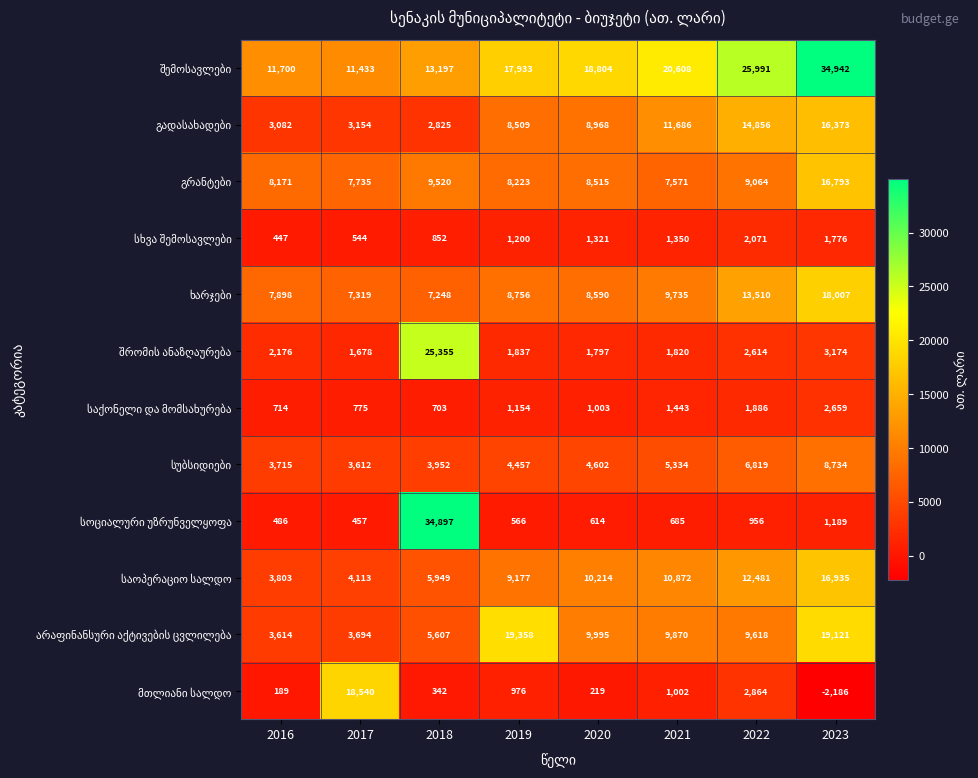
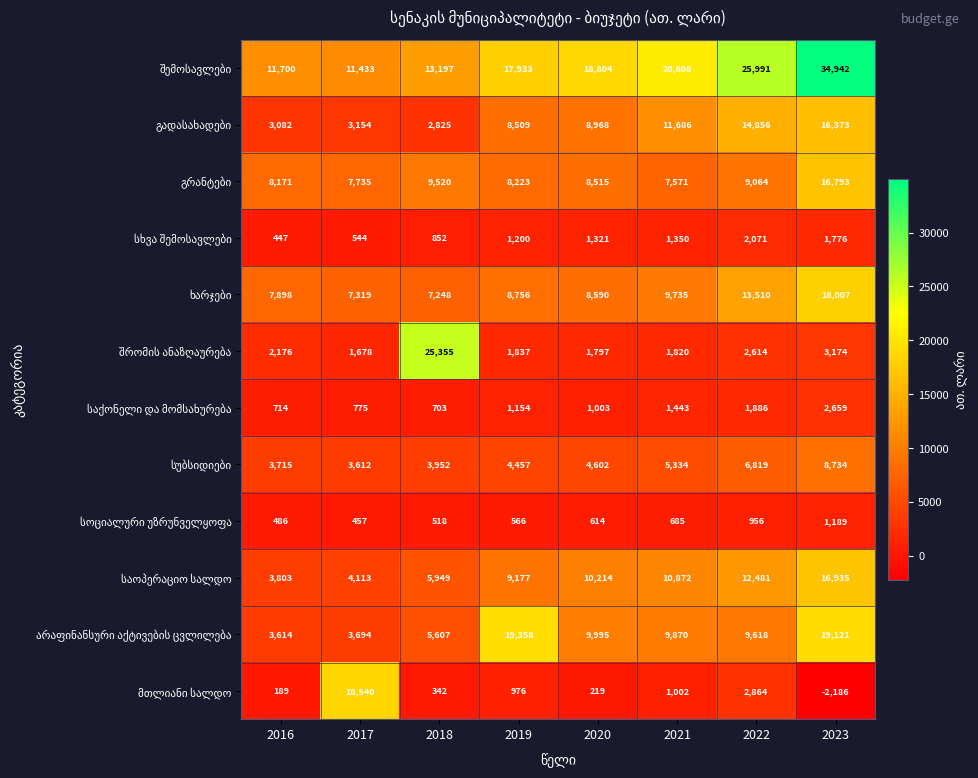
  {
    "შემოსავლები": {
      "2016": "11,700",
      "2017": "11,433",
      "2018": "13,197",
      "2019": "17,933",
      "2020": "18,804",
      "2021": "20,608",
      "2022": "25,991",
      "2023": "34,942"
    },
    "გადასახადები": {
      "2016": "3,082",
      "2017": "3,154",
      "2018": "2,825",
      "2019": "8,509",
      "2020": "8,968",
      "2021": "11,686",
      "2022": "14,856",
      "2023": "16,373"
    },
    "გრანტები": {
      "2016": "8,171",
      "2017": "7,735",
      "2018": "9,520",
      "2019": "8,223",
      "2020": "8,515",
      "2021": "7,571",
      "2022": "9,064",
      "2023": "16,793"
    },
    "სხვა შემოსავლები": {
      "2016": "447",
      "2017": "544",
      "2018": "852",
      "2019": "1,200",
      "2020": "1,321",
      "2021": "1,350",
      "2022": "2,071",
      "2023": "1,776"
    },
    "ხარჯები": {
      "2016": "7,898",
      "2017": "7,319",
      "2018": "7,248",
      "2019": "8,756",
      "2020": "8,590",
      "2021": "9,735",
      "2022": "13,510",
      "2023": "18,007"
    },
    "შრომის ანაზღაურება": {
      "2016": "2,176",
      "2017": "1,678",
      "2018": "25,355",
      "2019": "1,837",
      "2020": "1,797",
      "2021": "1,820",
      "2022": "2,614",
      "2023": "3,174"
    },
    "საქონელი და მომსახურება": {
      "2016": "714",
      "2017": "775",
      "2018": "703",
      "2019": "1,154",
      "2020": "1,003",
      "2021": "1,443",
      "2022": "1,886",
      "2023": "2,659"
    },
    "სუბსიდიები": {
      "2016": "3,715",
      "2017": "3,612",
      "2018": "3,952",
      "2019": "4,457",
      "2020": "4,602",
      "2021": "5,334",
      "2022": "6,819",
      "2023": "8,734"
    },
    "სოციალური უზრუნველყოფა": {
      "2016": "486",
      "2017": "457",
-     "2018": "34,897",
+     "2018": "518",
      "2019": "566",
      "2020": "614",
      "2021": "685",
      "2022": "956",
      "2023": "1,189"
    },
    "საოპერაციო სალდო": {
      "2016": "3,803",
      "2017": "4,113",
      "2018": "5,949",
      "2019": "9,177",
      "2020": "10,214",
      "2021": "10,872",
      "2022": "12,481",
      "2023": "16,935"
    },
    "არაფინანსური აქტივების ცვლილება": {
      "2016": "3,614",
      "2017": "3,694",
      "2018": "5,607",
      "2019": "19,358",
      "2020": "9,995",
      "2021": "9,870",
      "2022": "9,618",
      "2023": "19,121"
    },
    "მთლიანი სალდო": {
      "2016": "189",
      "2017": "18,540",
      "2018": "342",
      "2019": "976",
      "2020": "219",
      "2021": "1,002",
      "2022": "2,864",
      "2023": "-2,186"
    }
  }
